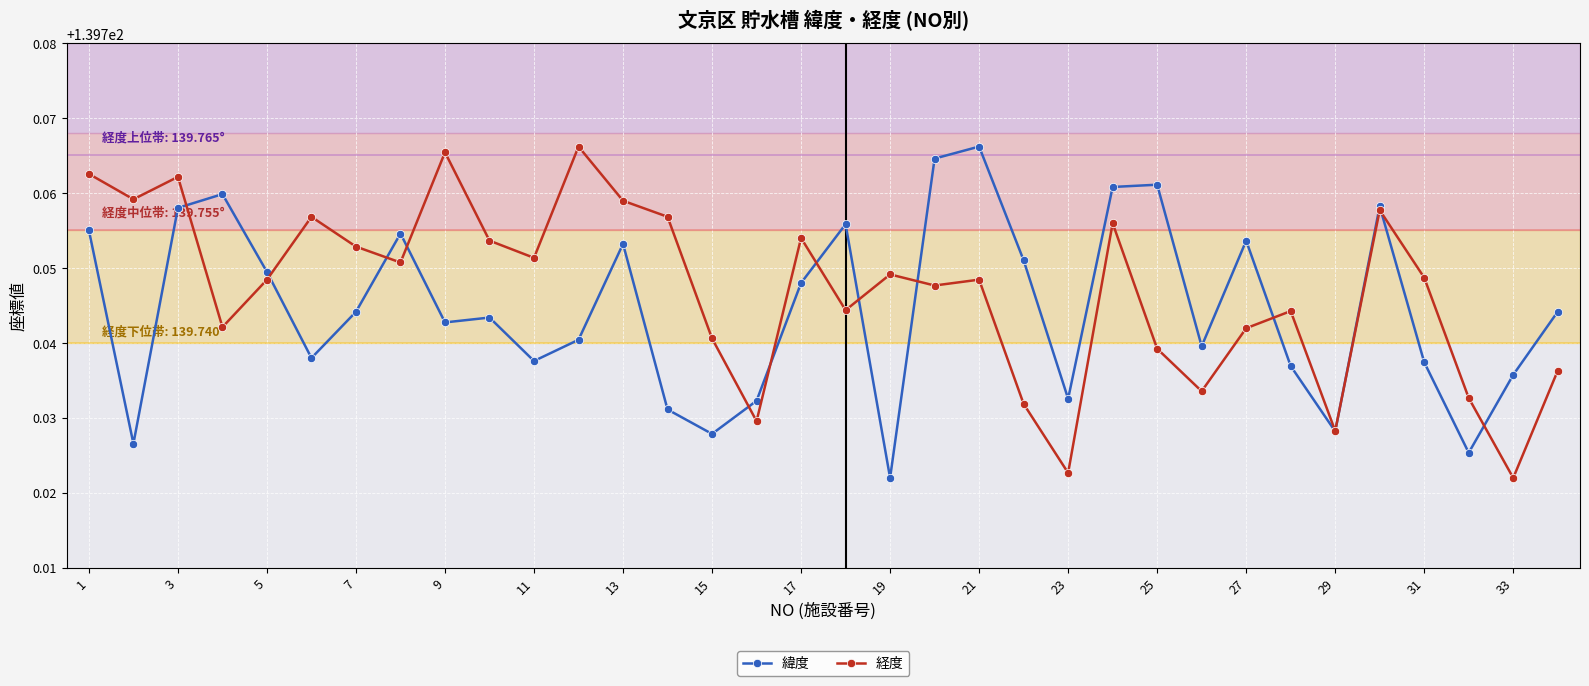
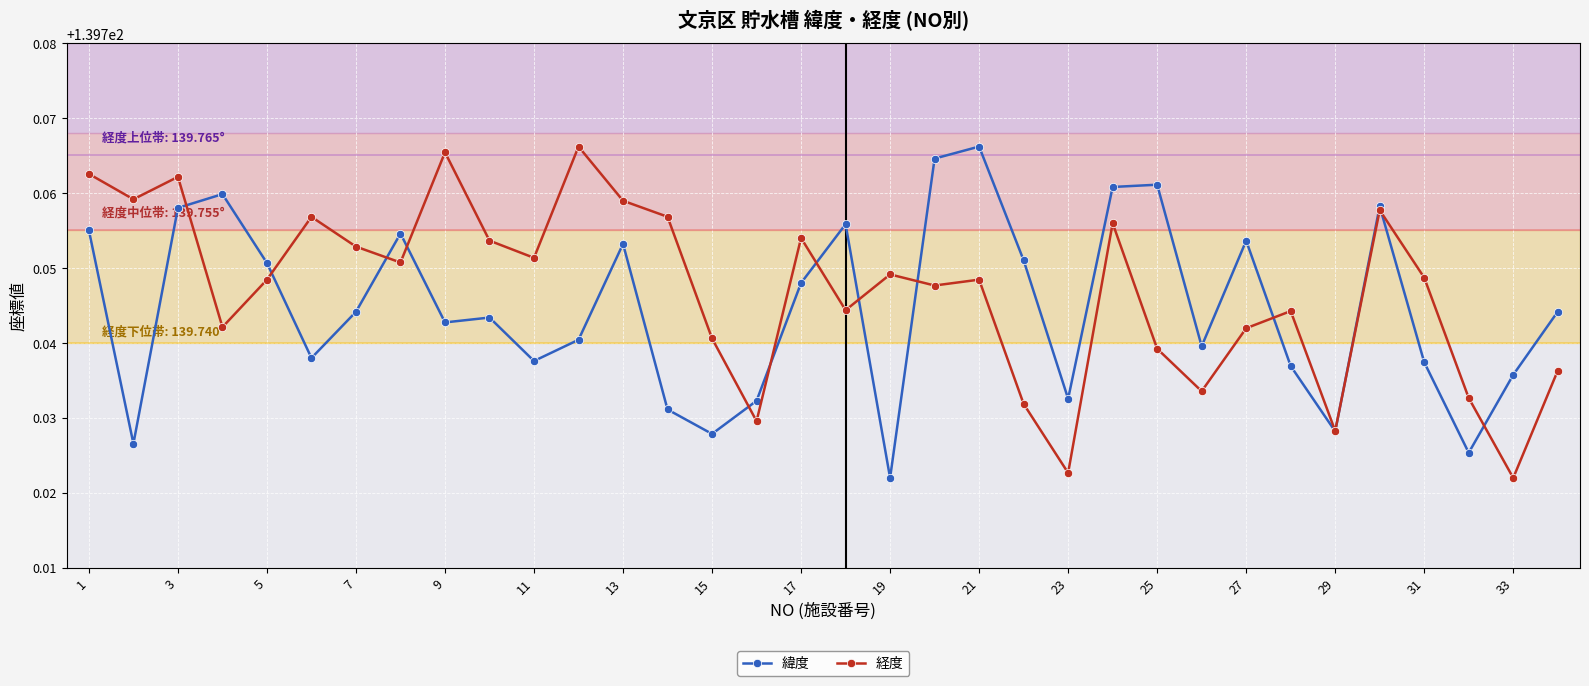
  {
    "緯度": {
      "1": 139.755,
-     "5": 139.749,
+     "5": 139.751,
      "7": 139.744,
      "9": 139.743,
      "11": 139.738,
      "13": 139.753,
      "15": 139.728,
      "17": 139.748,
      "19": 139.722,
      "21": 139.766,
      "23": 139.733,
      "25": 139.761,
      "27": 139.754,
      "31": 139.737,
      "33": 139.736
    },
    "経度": {
      "1": 139.763,
      "3": 139.762,
      "5": 139.748,
      "7": 139.753,
      "9": 139.765,
      "11": 139.751,
      "13": 139.759,
      "15": 139.741,
      "17": 139.754,
      "19": 139.749,
      "21": 139.748,
      "23": 139.723,
      "25": 139.739,
      "27": 139.742,
      "31": 139.749,
      "33": 139.722
    }
  }
